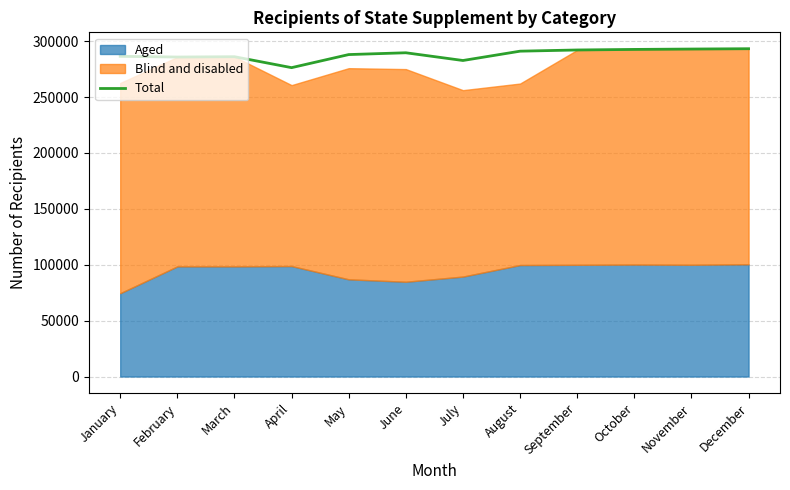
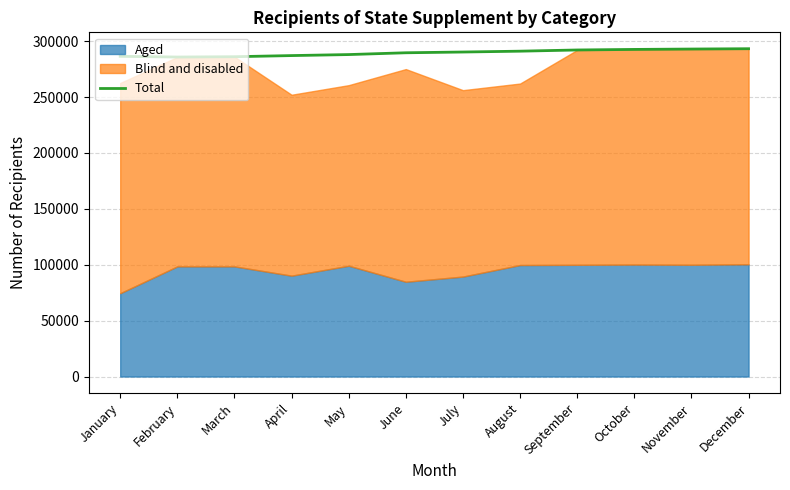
  {
    "Aged": {
      "January": 75000,
      "February": 99000,
      "March": 99000,
-     "April": 99000,
-     "May": 87000,
+     "April": 90000,
+     "May": 99000,
      "June": 85000,
      "July": 89000,
      "August": 100000,
      "September": 100000,
      "October": 100000,
      "November": 100000,
      "December": 100000
    },
    "Total": {
-     "April": 276000,
+     "April": 287000,
      "May": 288000,
      "June": 290000,
-     "July": 283000,
+     "July": 290000,
      "August": 291000
    },
    "Blind and disabled": {
      "April": 162000,
-     "May": 189000,
+     "May": 162000,
      "June": 190000,
      "July": 167000,
      "August": 162000
    }
  }
